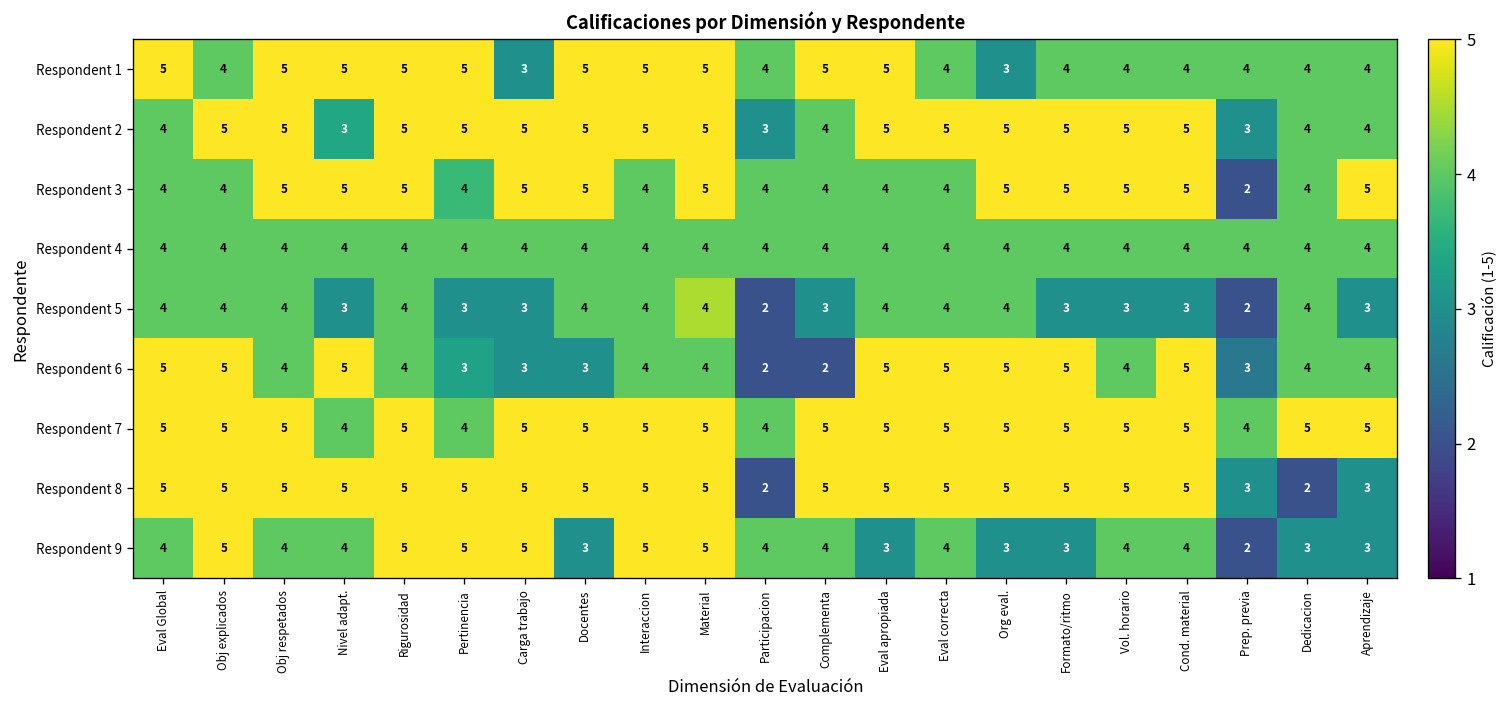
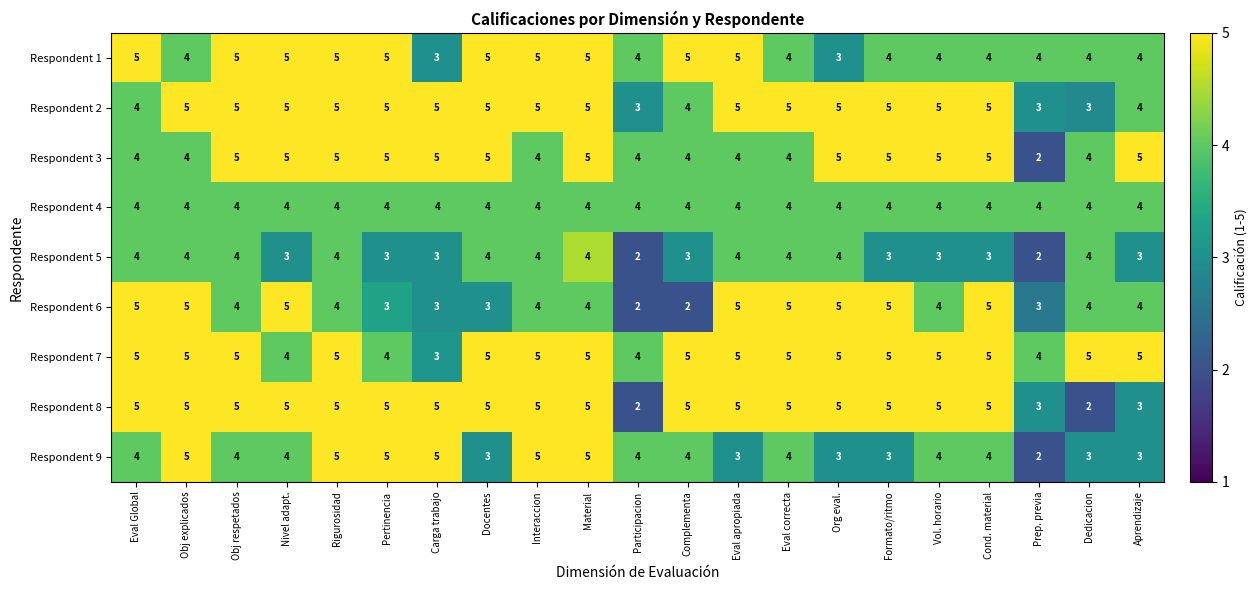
  {
    "Respondent 1": {
      "Eval Global": 5,
      "Obj explicados": 4,
      "Obj respetados": 5,
      "Nivel adapt.": 5,
      "Rigurosidad": 5,
      "Pertinencia": 5,
      "Carga trabajo": 3,
      "Docentes": 5,
      "Interaccion": 5,
      "Material": 5,
      "Participacion": 4,
      "Complementa": 5,
      "Eval apropiada": 5,
      "Eval correcta": 4,
      "Org eval.": 3,
      "Formato/ritmo": 4,
      "Vol. horario": 4,
      "Cond. material": 4,
      "Prep. previa": 4,
      "Dedicacion": 4,
      "Aprendizaje": 4
    },
    "Respondent 2": {
      "Eval Global": 4,
      "Obj explicados": 5,
      "Obj respetados": 5,
-     "Nivel adapt.": 3,
+     "Nivel adapt.": 5,
      "Rigurosidad": 5,
      "Pertinencia": 5,
      "Carga trabajo": 5,
      "Docentes": 5,
      "Interaccion": 5,
      "Material": 5,
      "Participacion": 3,
      "Complementa": 4,
      "Eval apropiada": 5,
      "Eval correcta": 5,
      "Org eval.": 5,
      "Formato/ritmo": 5,
      "Vol. horario": 5,
      "Cond. material": 5,
      "Prep. previa": 3,
-     "Dedicacion": 4,
+     "Dedicacion": 3,
      "Aprendizaje": 4
    },
    "Respondent 3": {
      "Eval Global": 4,
      "Obj explicados": 4,
      "Obj respetados": 5,
      "Nivel adapt.": 5,
      "Rigurosidad": 5,
-     "Pertinencia": 4,
+     "Pertinencia": 5,
      "Carga trabajo": 5,
      "Docentes": 5,
      "Interaccion": 4,
      "Material": 5,
      "Participacion": 4,
      "Complementa": 4,
      "Eval apropiada": 4,
      "Eval correcta": 4,
      "Org eval.": 5,
      "Formato/ritmo": 5,
      "Vol. horario": 5,
      "Cond. material": 5,
      "Prep. previa": 2,
      "Dedicacion": 4,
      "Aprendizaje": 5
    },
    "Respondent 4": {
      "Eval Global": 4,
      "Obj explicados": 4,
      "Obj respetados": 4,
      "Nivel adapt.": 4,
      "Rigurosidad": 4,
      "Pertinencia": 4,
      "Carga trabajo": 4,
      "Docentes": 4,
      "Interaccion": 4,
      "Material": 4,
      "Participacion": 4,
      "Complementa": 4,
      "Eval apropiada": 4,
      "Eval correcta": 4,
      "Org eval.": 4,
      "Formato/ritmo": 4,
      "Vol. horario": 4,
      "Cond. material": 4,
      "Prep. previa": 4,
      "Dedicacion": 4,
      "Aprendizaje": 4
    },
    "Respondent 5": {
      "Eval Global": 4,
      "Obj explicados": 4,
      "Obj respetados": 4,
      "Nivel adapt.": 3,
      "Rigurosidad": 4,
      "Pertinencia": 3,
      "Carga trabajo": 3,
      "Docentes": 4,
      "Interaccion": 4,
      "Material": 4,
      "Participacion": 2,
      "Complementa": 3,
      "Eval apropiada": 4,
      "Eval correcta": 4,
      "Org eval.": 4,
      "Formato/ritmo": 3,
      "Vol. horario": 3,
      "Cond. material": 3,
      "Prep. previa": 2,
      "Dedicacion": 4,
      "Aprendizaje": 3
    },
    "Respondent 6": {
      "Eval Global": 5,
      "Obj explicados": 5,
      "Obj respetados": 4,
      "Nivel adapt.": 5,
      "Rigurosidad": 4,
      "Pertinencia": 3,
      "Carga trabajo": 3,
      "Docentes": 3,
      "Interaccion": 4,
      "Material": 4,
      "Participacion": 2,
      "Complementa": 2,
      "Eval apropiada": 5,
      "Eval correcta": 5,
      "Org eval.": 5,
      "Formato/ritmo": 5,
      "Vol. horario": 4,
      "Cond. material": 5,
      "Prep. previa": 3,
      "Dedicacion": 4,
      "Aprendizaje": 4
    },
    "Respondent 7": {
      "Eval Global": 5,
      "Obj explicados": 5,
      "Obj respetados": 5,
      "Nivel adapt.": 4,
      "Rigurosidad": 5,
      "Pertinencia": 4,
-     "Carga trabajo": 5,
+     "Carga trabajo": 3,
      "Docentes": 5,
      "Interaccion": 5,
      "Material": 5,
      "Participacion": 4,
      "Complementa": 5,
      "Eval apropiada": 5,
      "Eval correcta": 5,
      "Org eval.": 5,
      "Formato/ritmo": 5,
      "Vol. horario": 5,
      "Cond. material": 5,
      "Prep. previa": 4,
      "Dedicacion": 5,
      "Aprendizaje": 5
    },
    "Respondent 8": {
      "Eval Global": 5,
      "Obj explicados": 5,
      "Obj respetados": 5,
      "Nivel adapt.": 5,
      "Rigurosidad": 5,
      "Pertinencia": 5,
      "Carga trabajo": 5,
      "Docentes": 5,
      "Interaccion": 5,
      "Material": 5,
      "Participacion": 2,
      "Complementa": 5,
      "Eval apropiada": 5,
      "Eval correcta": 5,
      "Org eval.": 5,
      "Formato/ritmo": 5,
      "Vol. horario": 5,
      "Cond. material": 5,
      "Prep. previa": 3,
      "Dedicacion": 2,
      "Aprendizaje": 3
    },
    "Respondent 9": {
      "Eval Global": 4,
      "Obj explicados": 5,
      "Obj respetados": 4,
      "Nivel adapt.": 4,
      "Rigurosidad": 5,
      "Pertinencia": 5,
      "Carga trabajo": 5,
      "Docentes": 3,
      "Interaccion": 5,
      "Material": 5,
      "Participacion": 4,
      "Complementa": 4,
      "Eval apropiada": 3,
      "Eval correcta": 4,
      "Org eval.": 3,
      "Formato/ritmo": 3,
      "Vol. horario": 4,
      "Cond. material": 4,
      "Prep. previa": 2,
      "Dedicacion": 3,
      "Aprendizaje": 3
    }
  }
